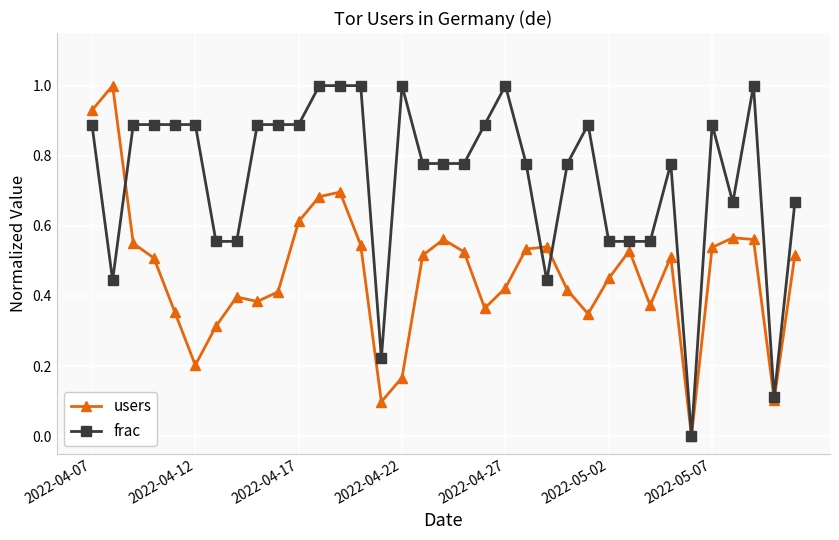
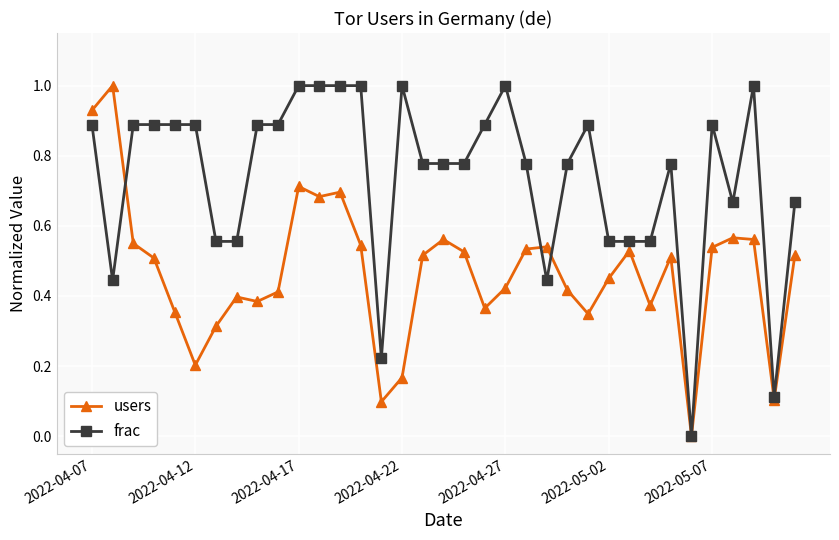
  {
    "users": {
      "2022-04-07": 0.93,
      "2022-04-12": 0.20,
-     "2022-04-17": 0.61,
+     "2022-04-17": 0.71,
      "2022-04-22": 0.17,
      "2022-04-27": 0.42,
      "2022-05-02": 0.45,
      "2022-05-07": 0.54
    },
    "frac": {
      "2022-04-07": 0.89,
      "2022-04-12": 0.89,
-     "2022-04-17": 0.89,
+     "2022-04-17": 1.00,
      "2022-04-22": 1.00,
      "2022-04-27": 1.00,
      "2022-05-02": 0.56,
      "2022-05-07": 0.89
    }
  }
